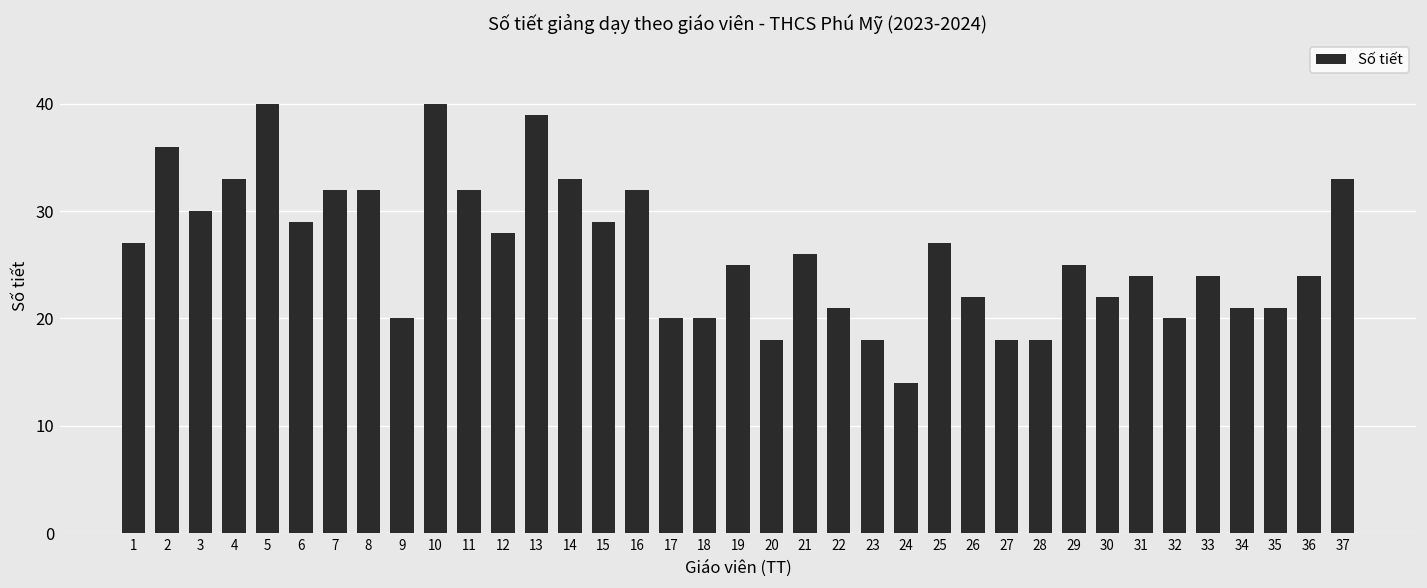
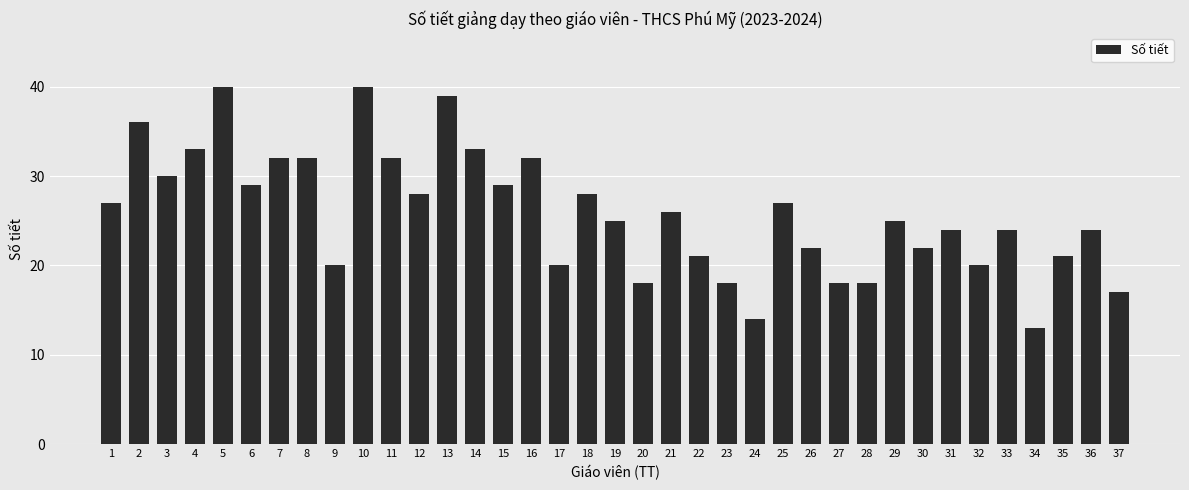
  {
    "1": 27,
    "2": 36,
    "3": 30,
    "4": 33,
    "5": 40,
    "6": 29,
    "7": 32,
    "8": 32,
    "9": 20,
    "10": 40,
    "11": 32,
    "12": 28,
    "13": 39,
    "14": 33,
    "15": 29,
    "16": 32,
    "17": 20,
-   "18": 20,
+   "18": 28,
    "19": 25,
    "20": 18,
    "21": 26,
    "22": 21,
    "23": 18,
    "24": 14,
    "25": 27,
    "26": 22,
    "27": 18,
    "28": 18,
    "29": 25,
    "30": 22,
    "31": 24,
    "32": 20,
    "33": 24,
-   "34": 21,
+   "34": 13,
    "35": 21,
    "36": 24,
-   "37": 33
+   "37": 17
  }
